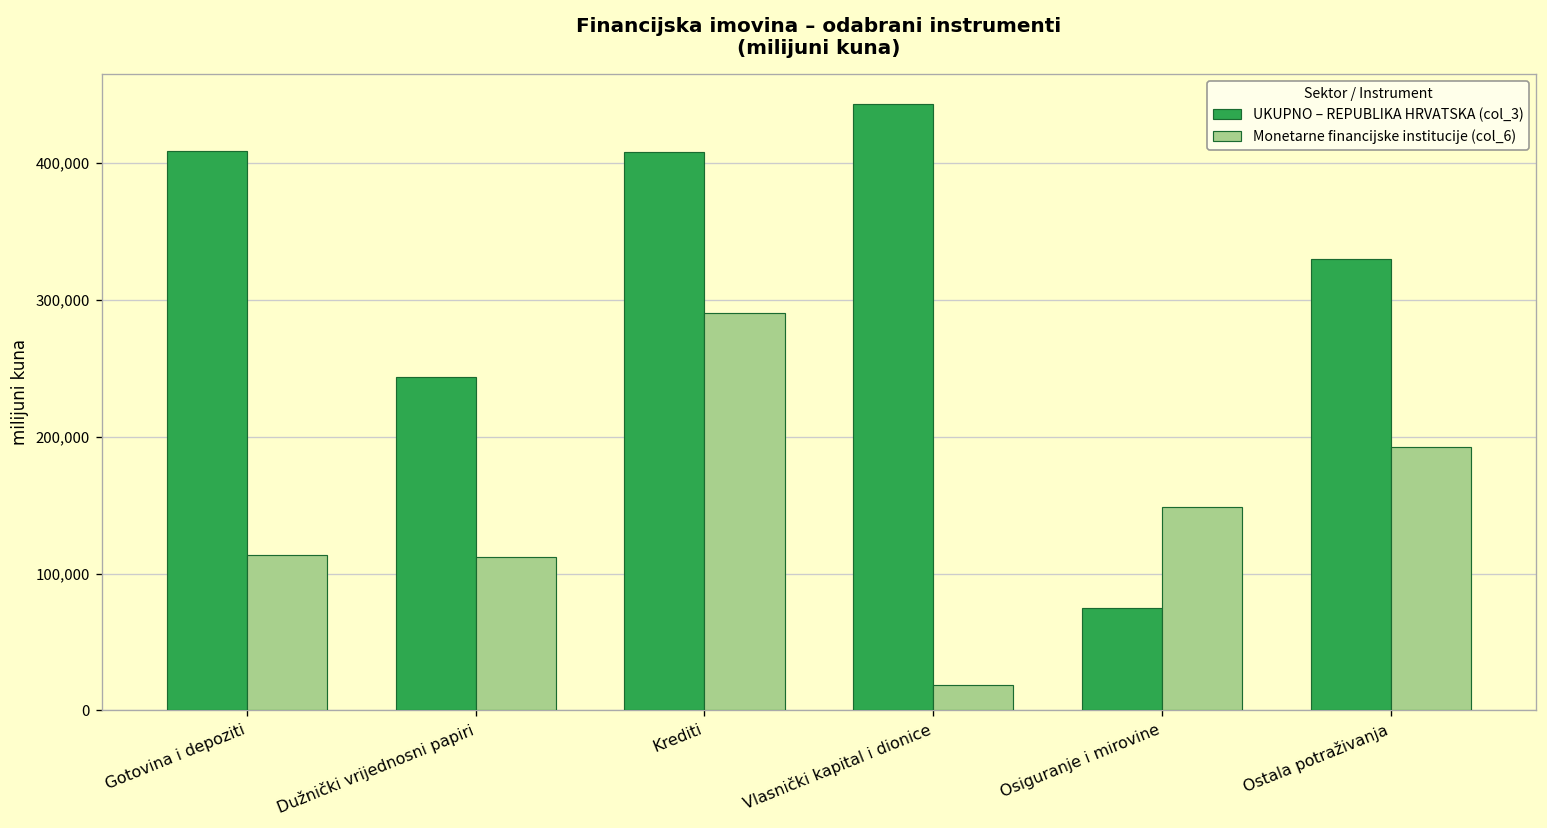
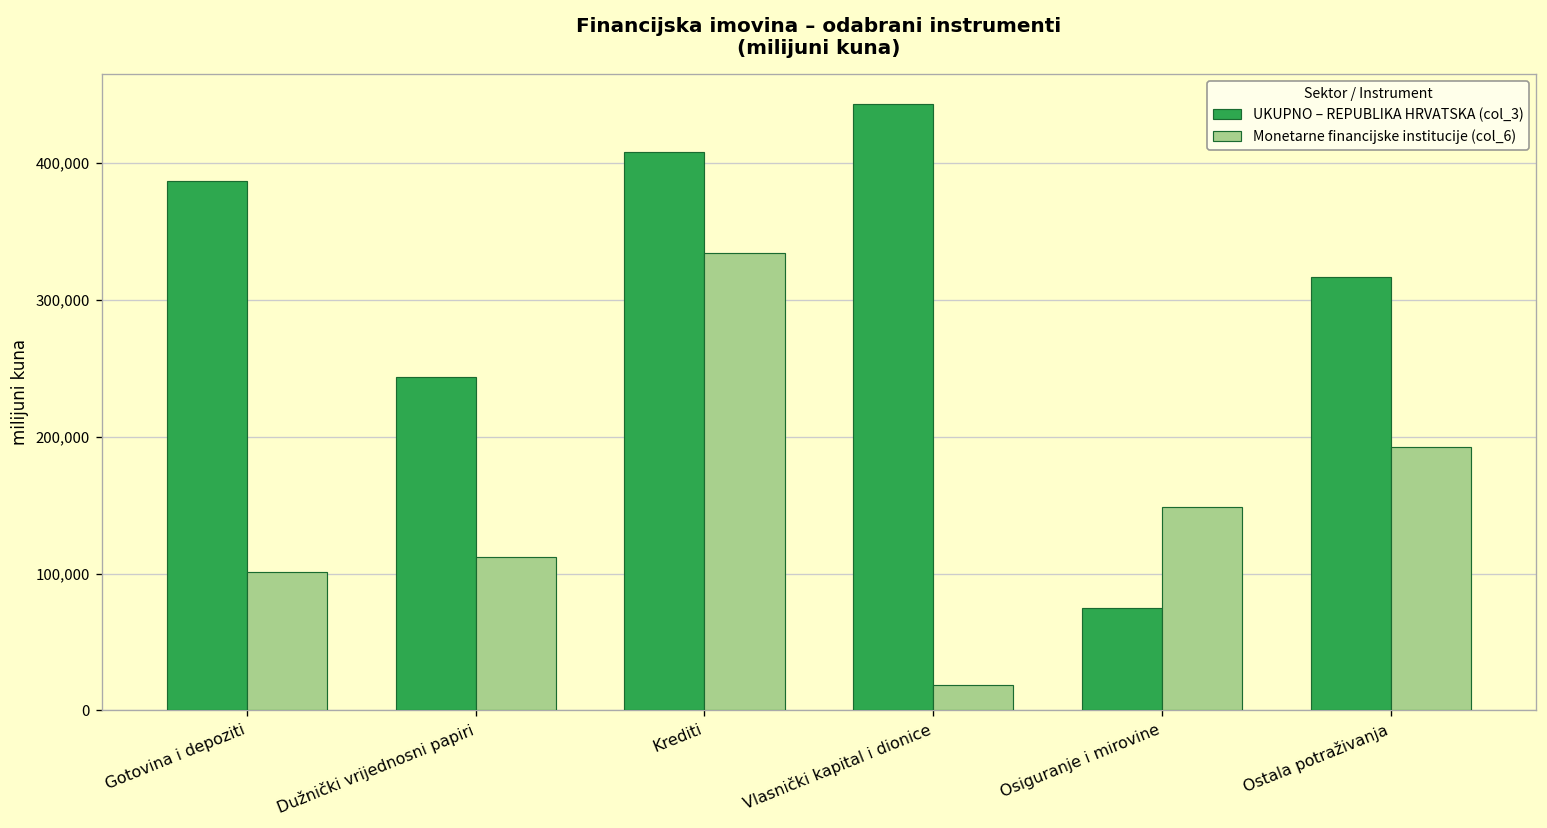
  {
    "UKUPNO – REPUBLIKA HRVATSKA (col_3)": {
-     "Gotovina i depoziti": "409,000",
+     "Gotovina i depoziti": "387,000",
      "Dužnički vrijednosni papiri": "244,000",
      "Krediti": "408,000",
      "Vlasnički kapital i dionice": "443,000",
      "Osiguranje i mirovine": "75,000",
-     "Ostala potraživanja": "330,000"
+     "Ostala potraživanja": "317,000"
    },
    "Monetarne financijske institucije (col_6)": {
-     "Gotovina i depoziti": "114,000",
+     "Gotovina i depoziti": "101,000",
      "Dužnički vrijednosni papiri": "112,000",
-     "Krediti": "291,000",
+     "Krediti": "335,000",
      "Vlasnički kapital i dionice": "19,000",
      "Osiguranje i mirovine": "148,000",
      "Ostala potraživanja": "192,000"
    }
  }
